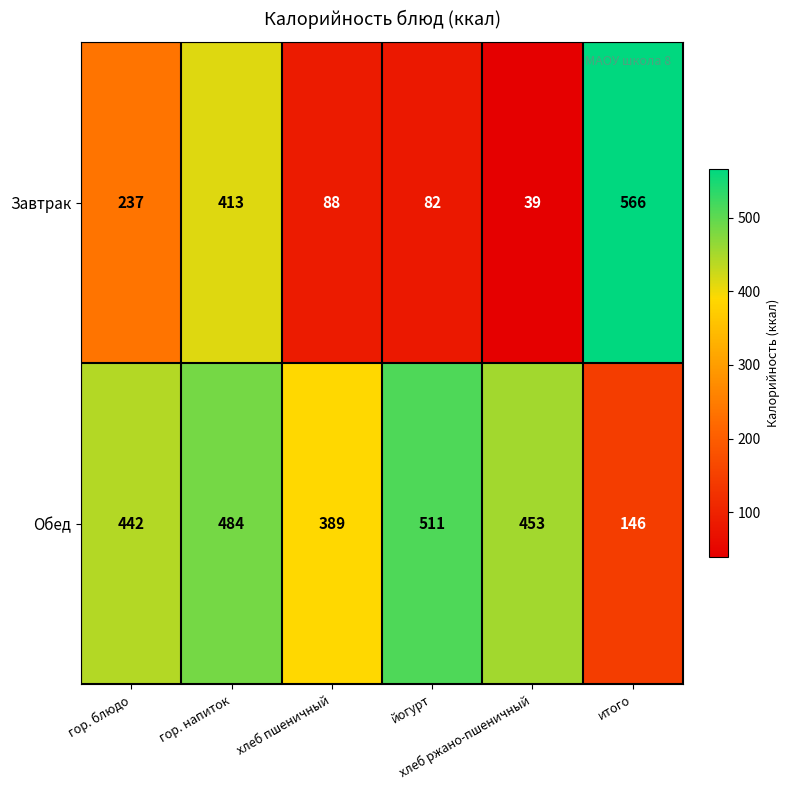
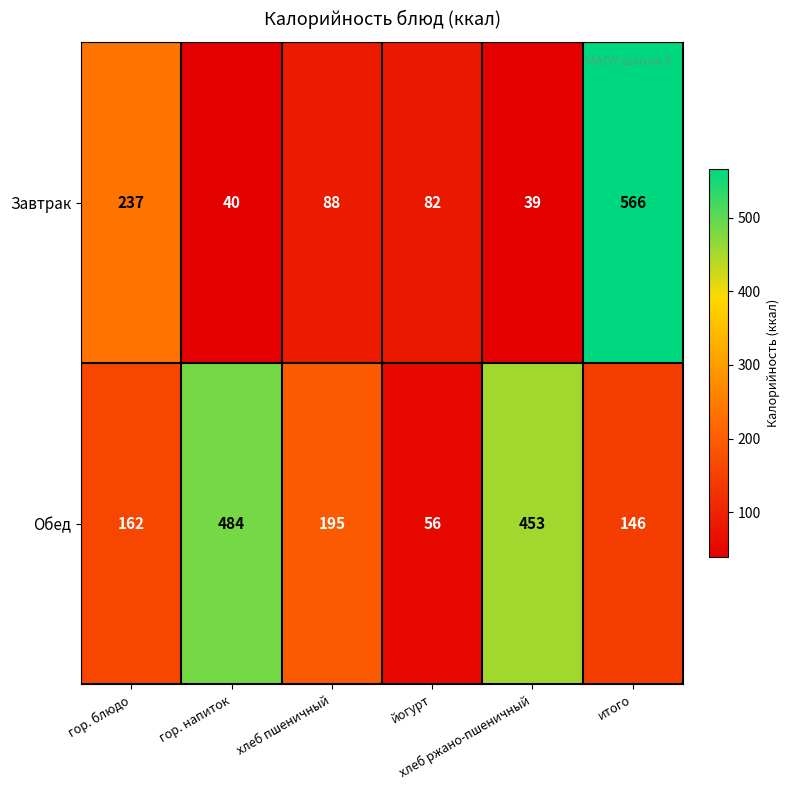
  {
    "Завтрак": {
      "гор. блюдо": 237,
-     "гор. напиток": 413,
+     "гор. напиток": 40,
      "хлеб пшеничный": 88,
      "йогурт": 82,
      "хлеб ржано-пшеничный": 39
    },
    "Обед": {
-     "гор. блюдо": 442,
+     "гор. блюдо": 162,
      "гор. напиток": 484,
-     "хлеб пшеничный": 389,
-     "йогурт": 511,
+     "хлеб пшеничный": 195,
+     "йогурт": 56,
      "хлеб ржано-пшеничный": 453,
      "итого": 146
    }
  }
